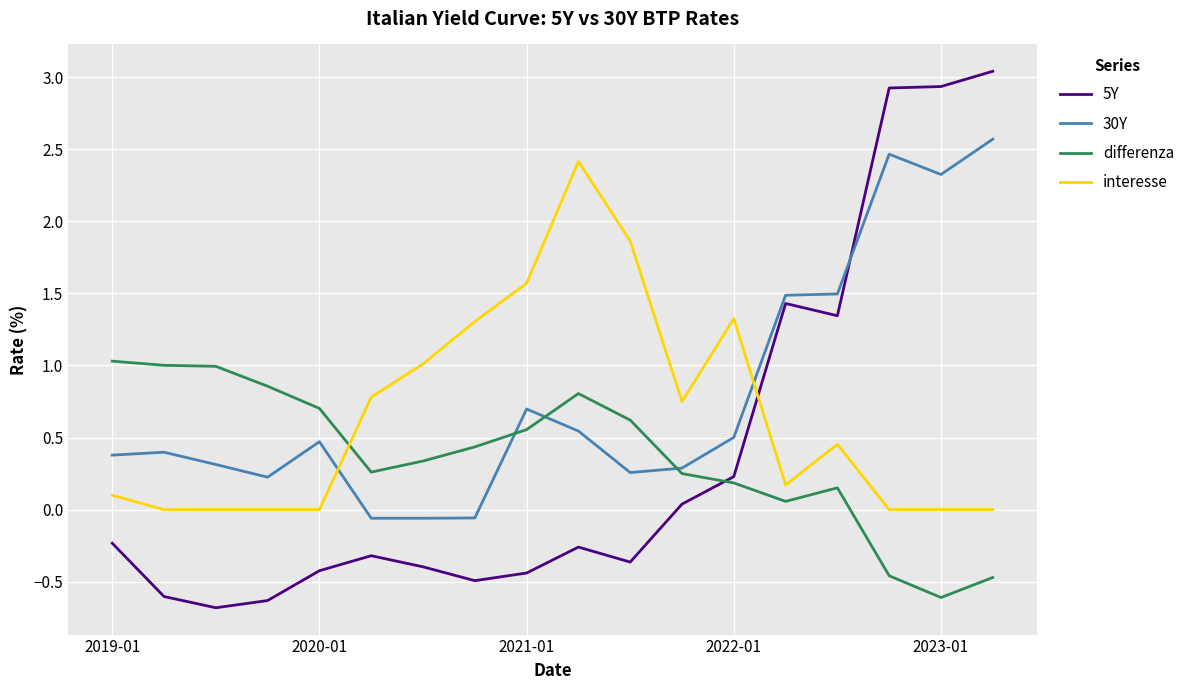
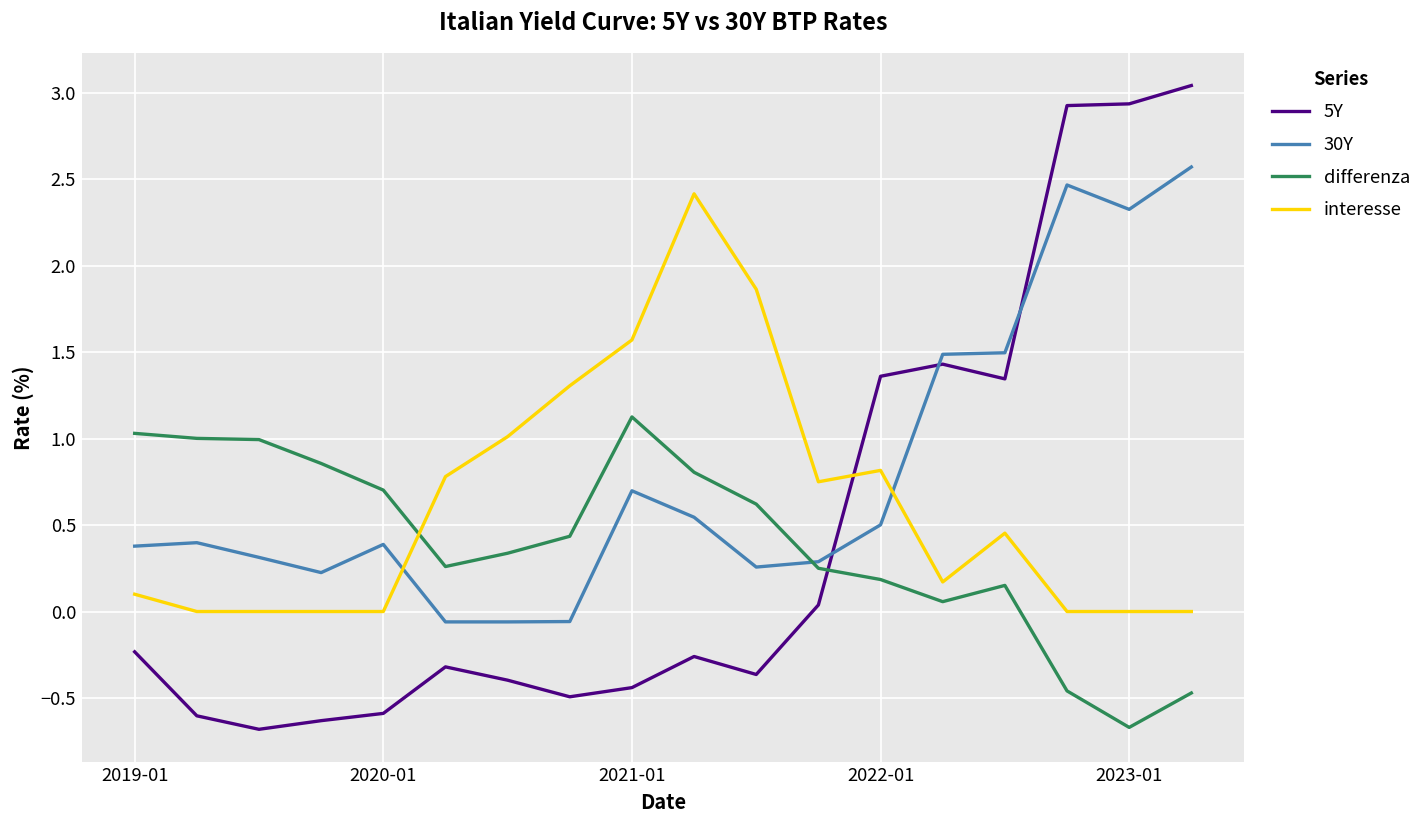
  {
    "5Y": {
      "2019-01": -0.23,
-     "2020-01": -0.42,
+     "2020-01": -0.59,
      "2021-01": -0.44,
-     "2022-01": 0.23,
+     "2022-01": 1.36,
      "2023-01": 2.94
    },
    "30Y": {
      "2019-01": 0.38,
-     "2020-01": 0.47,
+     "2020-01": 0.39,
      "2021-01": 0.70,
      "2022-01": 0.50,
      "2023-01": 2.33
    },
    "differenza": {
      "2019-01": 1.03,
      "2020-01": 0.70,
-     "2021-01": 0.56,
+     "2021-01": 1.13,
      "2022-01": 0.19,
-     "2023-01": -0.61
+     "2023-01": -0.67
    },
    "interesse": {
      "2019-01": 0.10,
      "2020-01": 0.00,
      "2021-01": 1.57,
-     "2022-01": 1.33,
+     "2022-01": 0.82,
      "2023-01": 0.00
    }
  }
